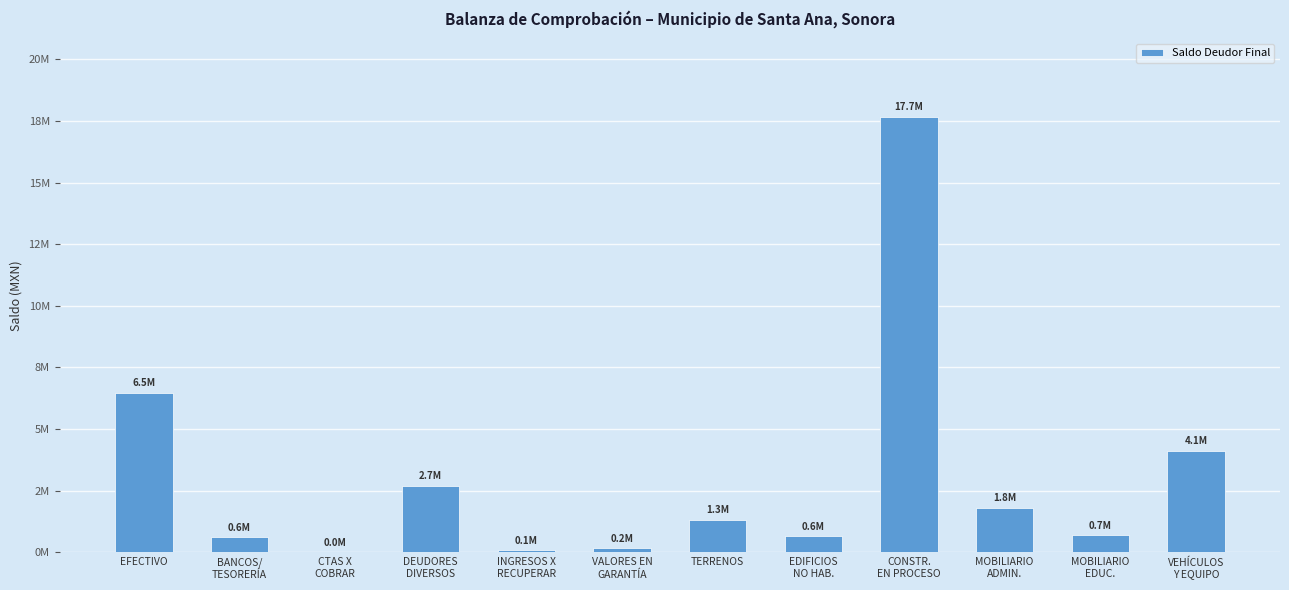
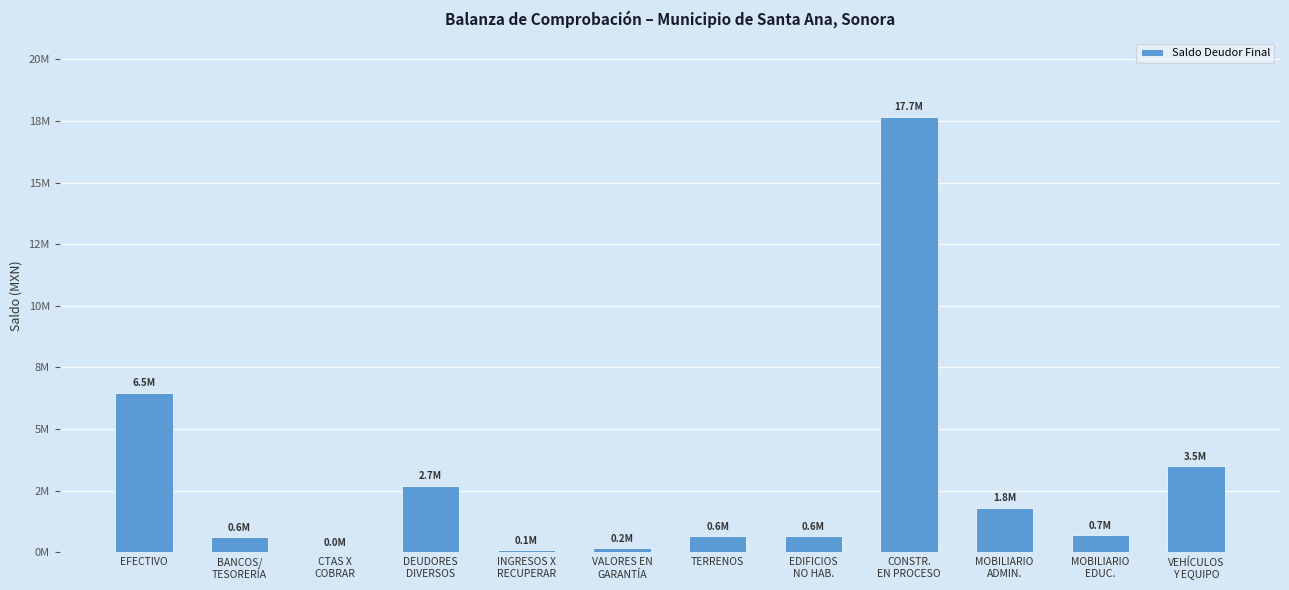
  {
    "EFECTIVO": "6.5M",
    "BANCOS/ TESORERÍA": "0.6M",
    "DEUDORES DIVERSOS": "2.7M",
    "INGRESOS X RECUPERAR": "0.1M",
    "VALORES EN GARANTÍA": "0.2M",
-   "TERRENOS": "1.3M",
+   "TERRENOS": "0.6M",
    "EDIFICIOS NO HAB.": "0.6M",
    "CONSTR. EN PROCESO": "17.7M",
    "MOBILIARIO ADMIN.": "1.8M",
    "MOBILIARIO EDUC.": "0.7M",
-   "VEHÍCULOS Y EQUIPO": "4.1M"
+   "VEHÍCULOS Y EQUIPO": "3.5M"
  }
